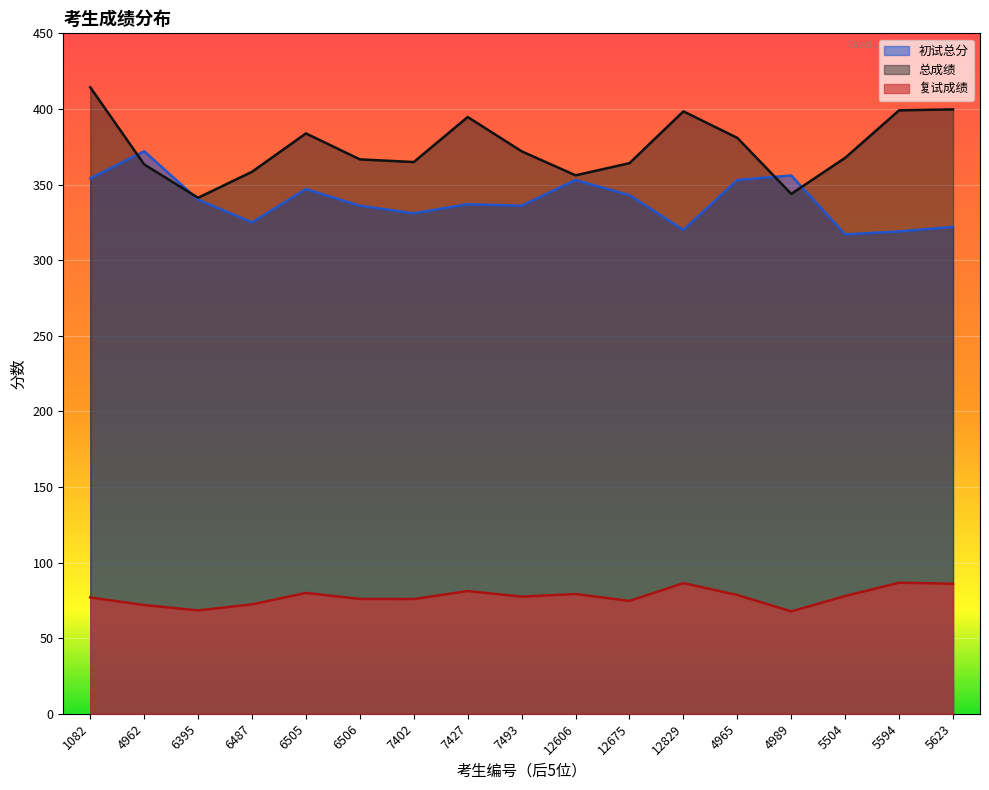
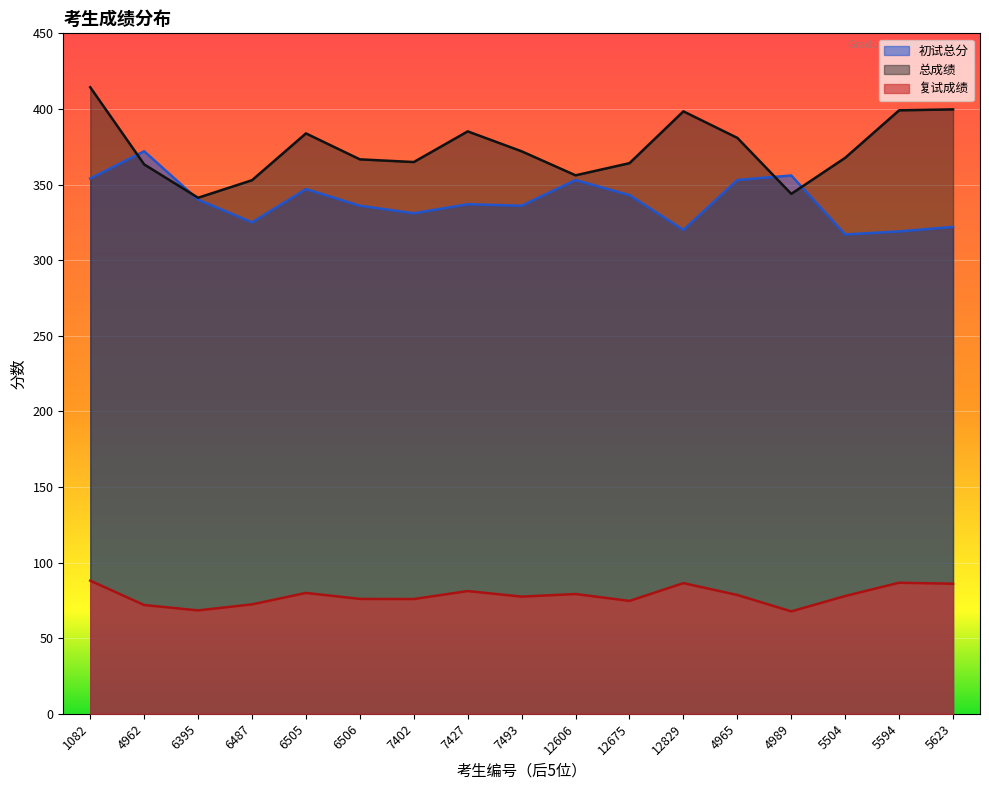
  {
    "初试总分": {
      "1082": 354,
      "4962": 372,
      "6487": 325,
      "6505": 347,
      "6506": 336,
      "7402": 331,
      "7427": 337,
      "7493": 336,
      "12606": 353,
      "12675": 343,
      "12829": 320,
      "4965": 353,
      "4989": 356,
      "5504": 317,
      "5594": 319,
      "5623": 322
    },
    "总成绩": {
      "1082": 414,
      "4962": 363,
-     "6487": 358,
+     "6487": 353,
      "6505": 384,
      "6506": 367,
      "7402": 365,
-     "7427": 395,
+     "7427": 385,
      "7493": 372,
      "12606": 356,
      "12675": 364,
      "12829": 398,
      "4965": 381,
      "4989": 344,
      "5504": 368,
      "5594": 399,
      "5623": 400
    },
    "复试成绩": {
-     "1082": 77,
+     "1082": 88,
      "4962": 72,
      "6395": 68,
      "6487": 72,
      "6505": 80,
      "6506": 76,
      "7402": 76,
      "7427": 81,
      "7493": 77,
      "12606": 79,
      "12675": 75,
      "12829": 86,
      "4965": 79,
      "4989": 68,
      "5504": 78,
      "5594": 87,
      "5623": 86
    }
  }
